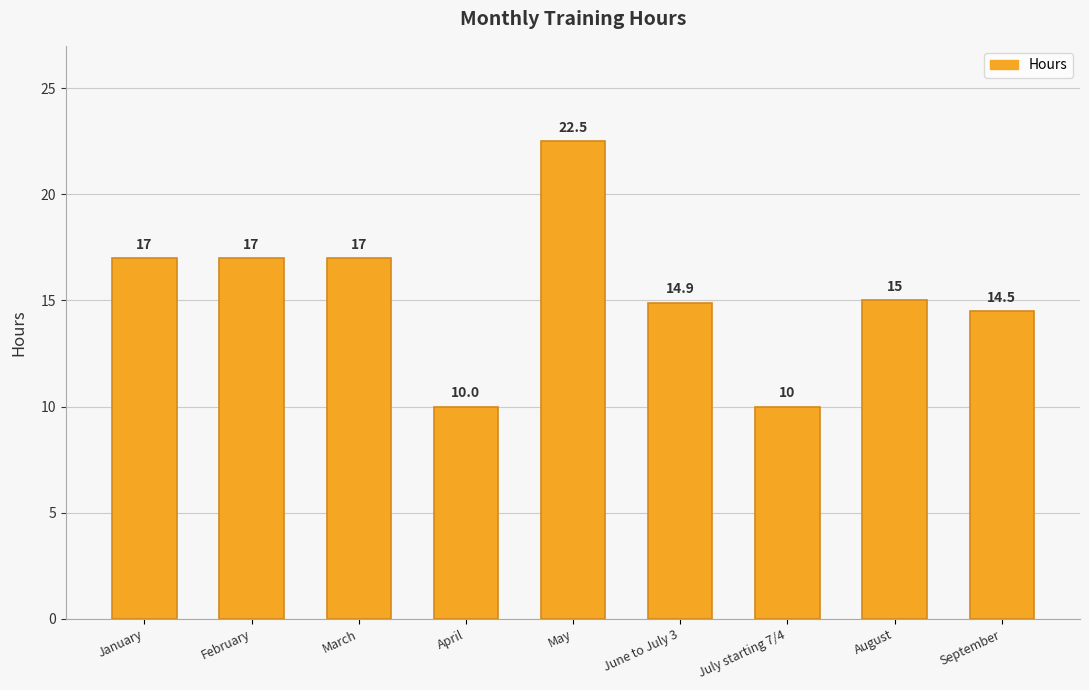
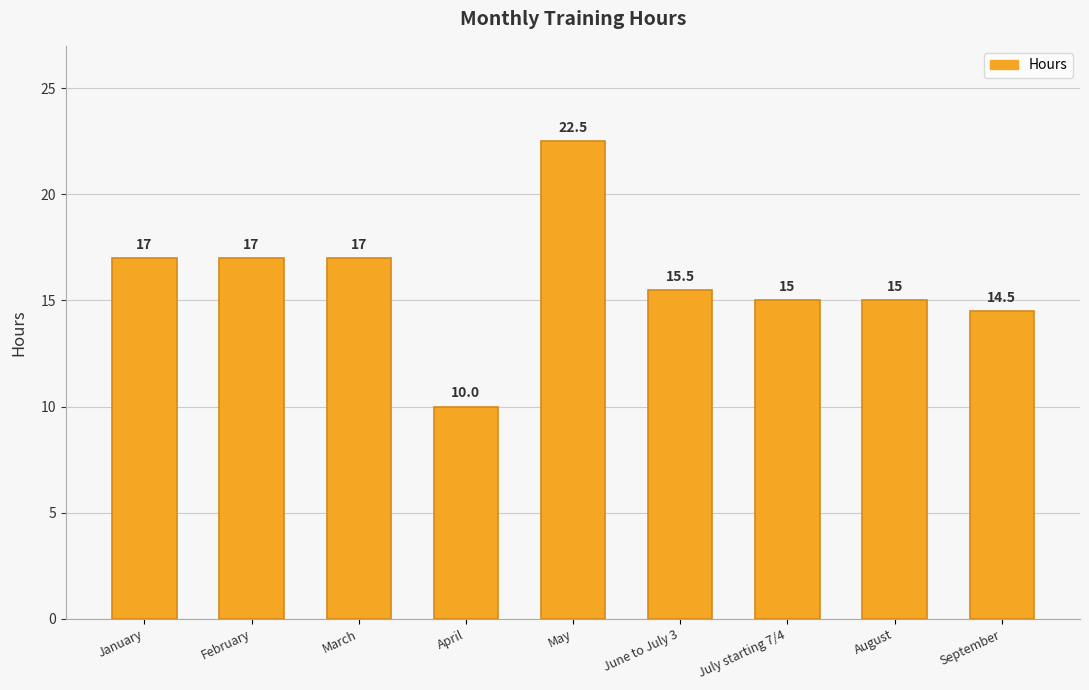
  {
    "January": 17,
    "February": 17,
    "March": 17,
    "April": 10.0,
    "May": 22.5,
-   "June to July 3": 14.9,
-   "July starting 7/4": 10,
+   "June to July 3": 15.5,
+   "July starting 7/4": 15,
    "August": 15,
    "September": 14.5
  }
